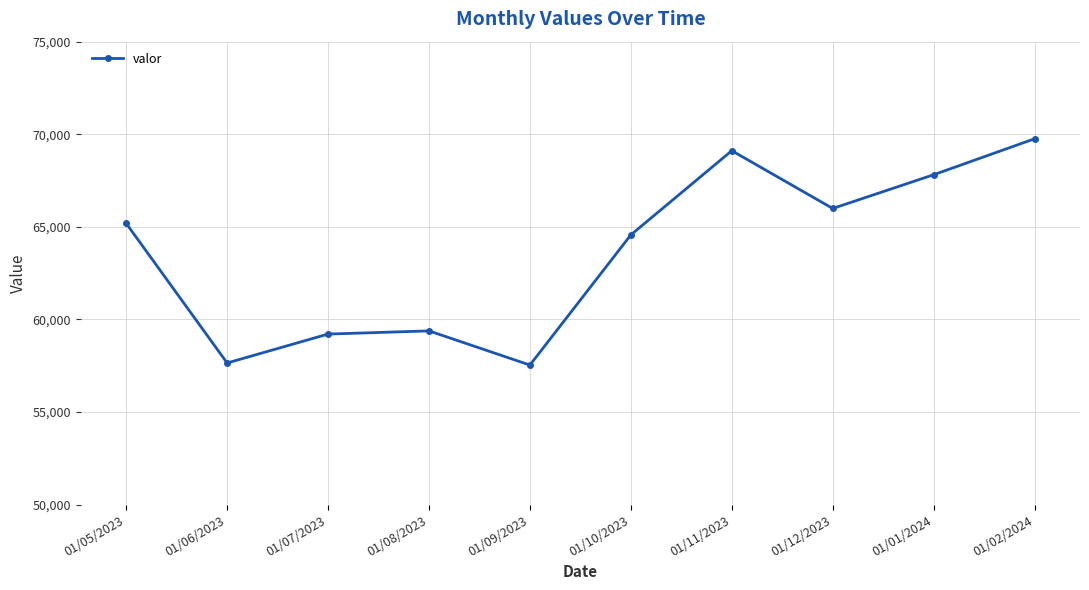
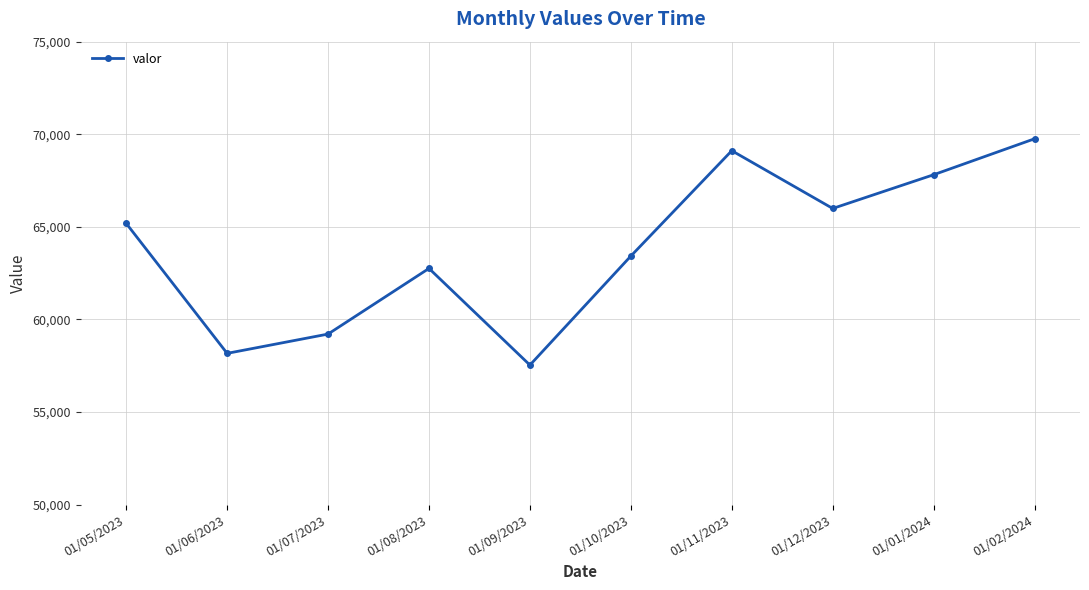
  {
    "01/05/2023": "65,200",
-   "01/06/2023": "57,600",
+   "01/06/2023": "58,200",
    "01/07/2023": "59,200",
-   "01/08/2023": "59,400",
+   "01/08/2023": "62,800",
    "01/09/2023": "57,500",
-   "01/10/2023": "64,600",
+   "01/10/2023": "63,400",
    "01/11/2023": "69,100",
    "01/12/2023": "66,000",
    "01/01/2024": "67,800",
    "01/02/2024": "69,800"
  }
